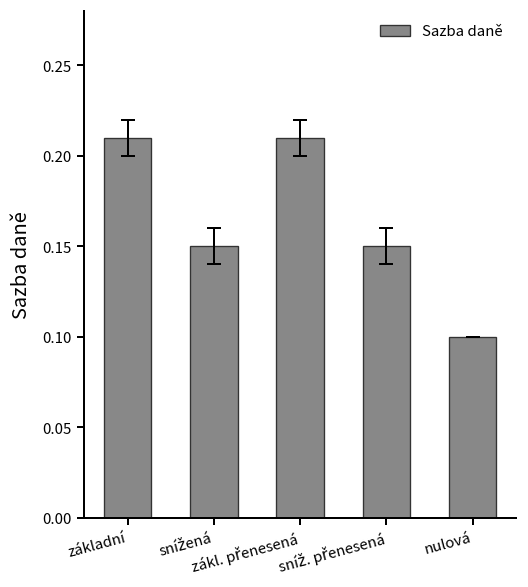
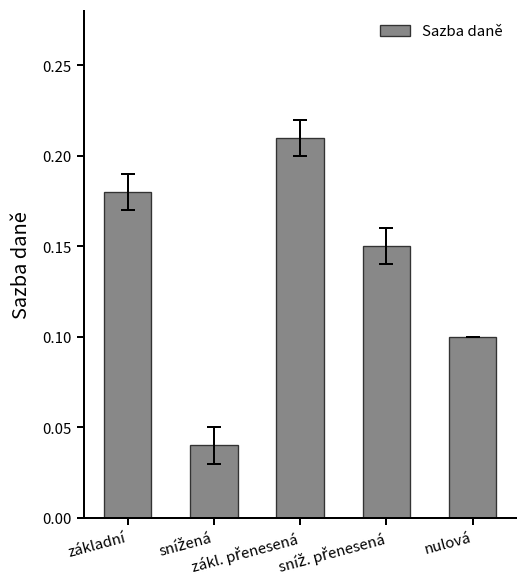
  {
    "Sazba daně": {
-     "základní": 0.21,
-     "snížená": 0.15,
+     "základní": 0.18,
+     "snížená": 0.04,
      "zákl. přenesená": 0.21,
      "sníž. přenesená": 0.15,
      "nulová": 0.10
    }
  }
